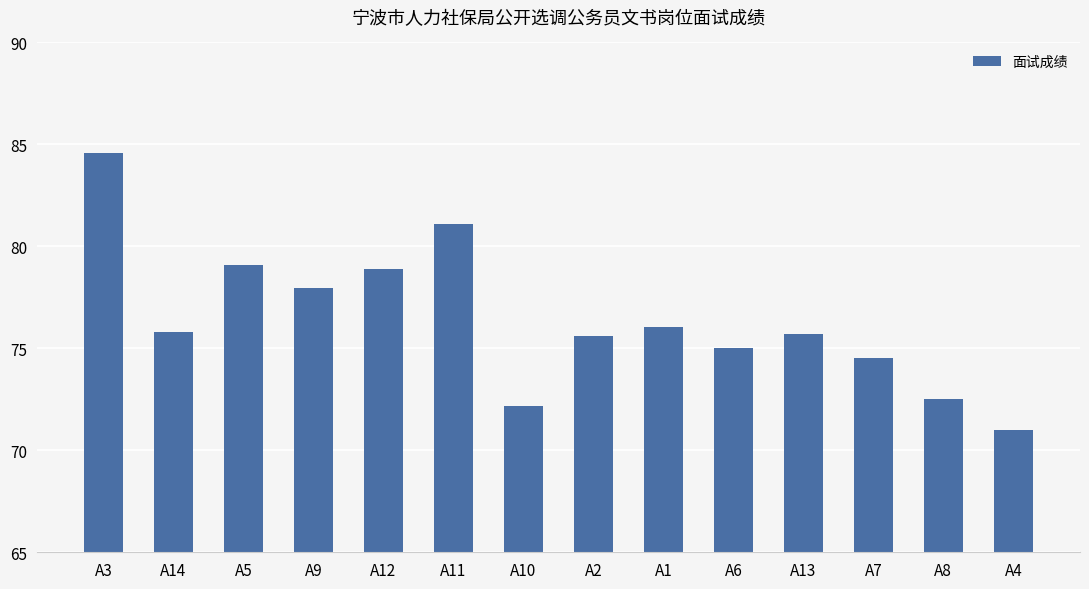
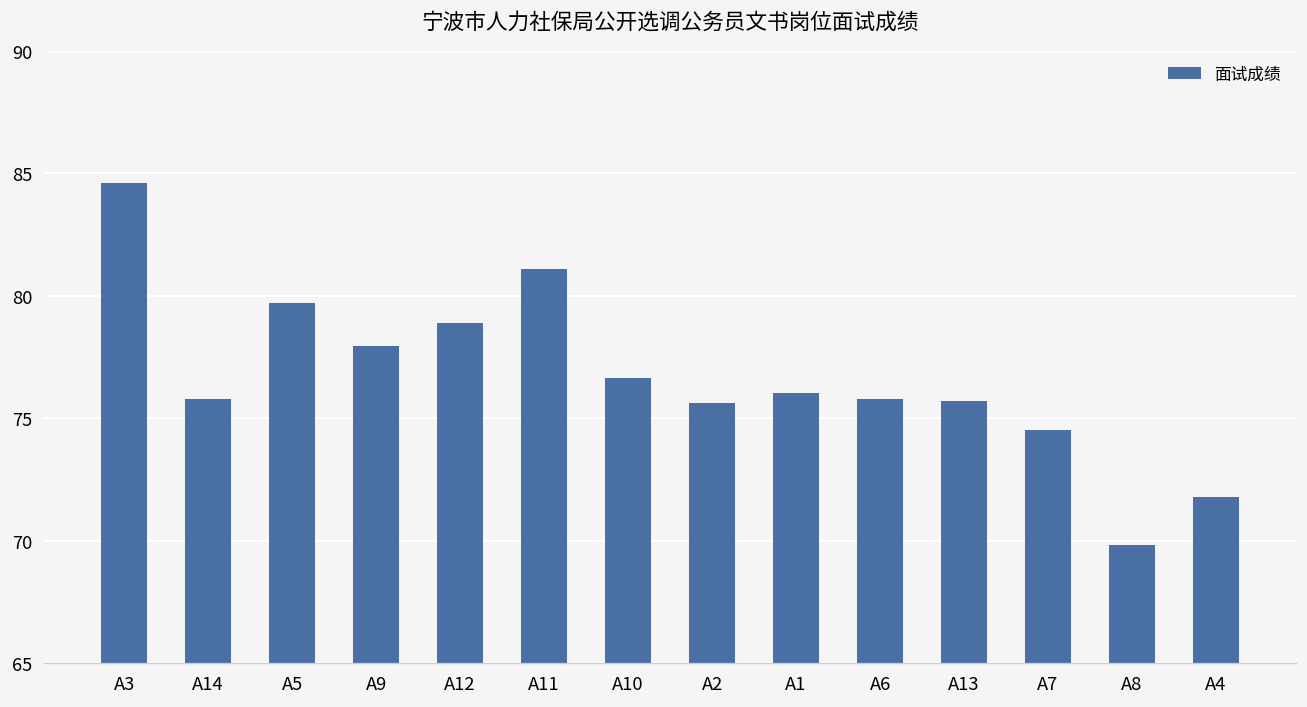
  {
    "A3": 84.6,
    "A14": 75.8,
-   "A5": 79.1,
+   "A5": 79.7,
    "A9": 78.0,
    "A12": 78.9,
    "A11": 81.1,
-   "A10": 72.2,
+   "A10": 76.6,
    "A2": 75.6,
    "A1": 76.0,
-   "A6": 75.0,
+   "A6": 75.8,
    "A13": 75.7,
    "A7": 74.5,
-   "A8": 72.5,
-   "A4": 71.0
+   "A8": 69.8,
+   "A4": 71.8
  }
